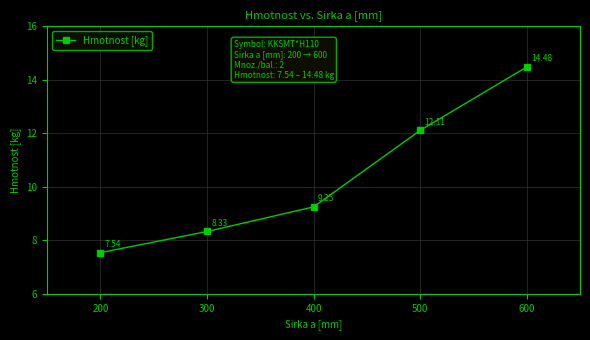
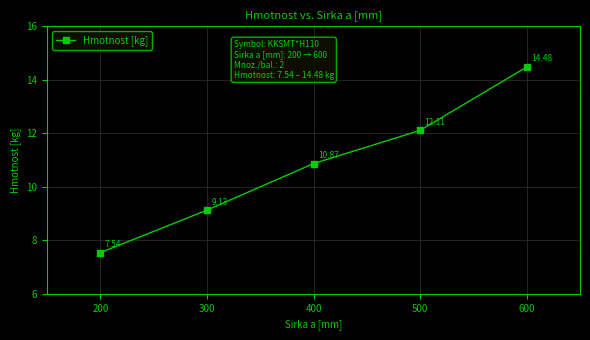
  {
    "200": 7.54,
-   "300": 8.33,
-   "400": 9.25,
+   "300": 9.13,
+   "400": 10.87,
    "500": 12.11,
    "600": 14.48
  }
